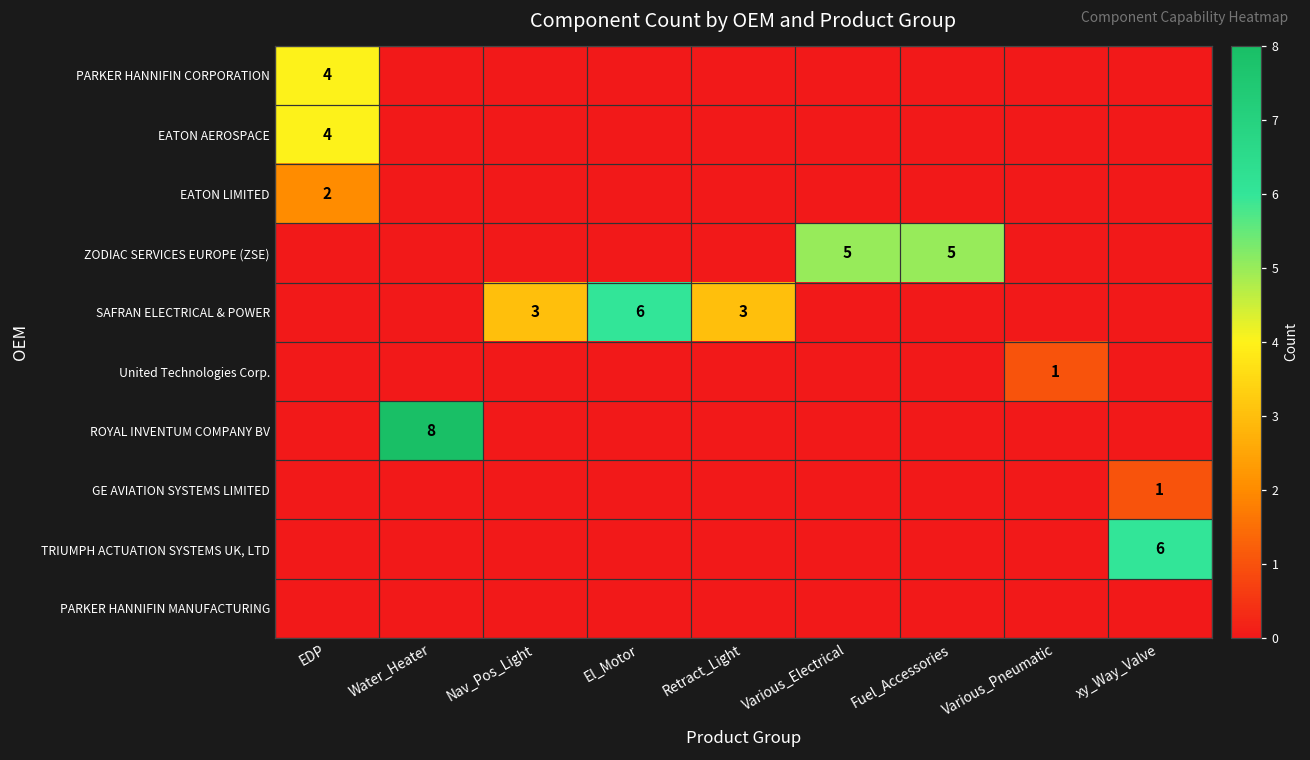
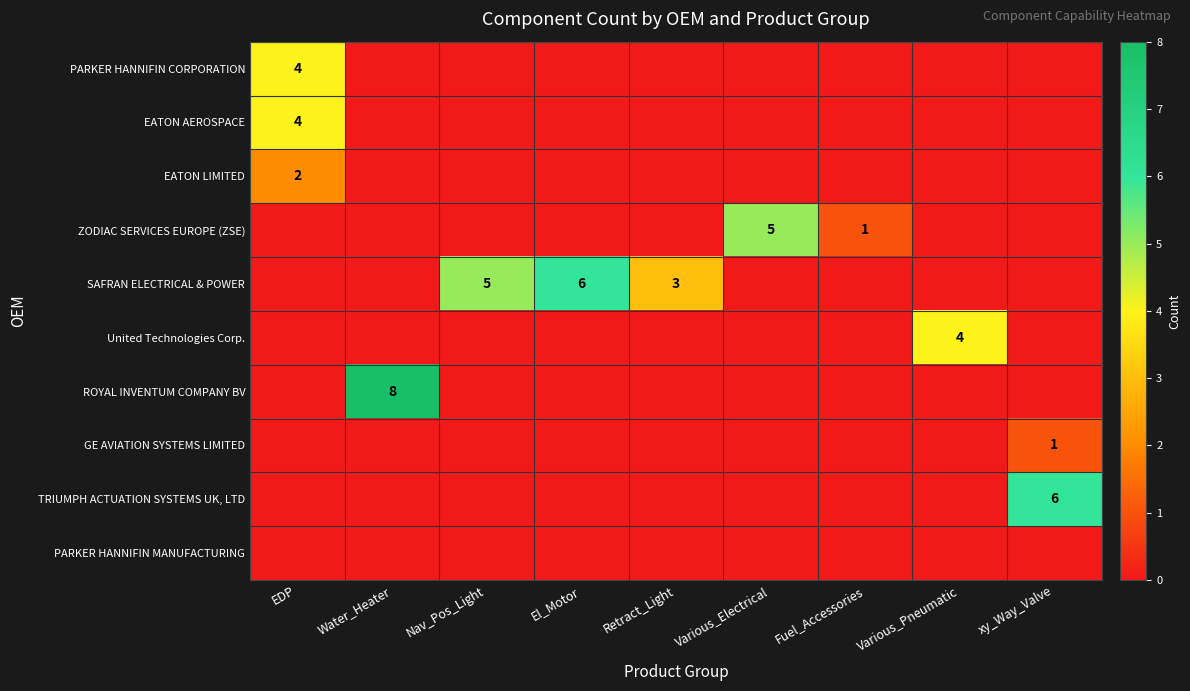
  {
    "PARKER HANNIFIN CORPORATION": {
      "EDP": 4
    },
    "EATON AEROSPACE": {
      "EDP": 4
    },
    "EATON LIMITED": {
      "EDP": 2
    },
    "ZODIAC SERVICES EUROPE (ZSE)": {
      "Various_Electrical": 5,
-     "Fuel_Accessories": 5
+     "Fuel_Accessories": 1
    },
    "SAFRAN ELECTRICAL & POWER": {
-     "Nav_Pos_Light": 3,
+     "Nav_Pos_Light": 5,
      "El_Motor": 6,
      "Retract_Light": 3
    },
    "United Technologies Corp.": {
-     "Various_Pneumatic": 1
+     "Various_Pneumatic": 4
    },
    "ROYAL INVENTUM COMPANY BV": {
      "Water_Heater": 8
    },
    "GE AVIATION SYSTEMS LIMITED": {
      "xy_Way_Valve": 1
    },
    "TRIUMPH ACTUATION SYSTEMS UK, LTD": {
      "xy_Way_Valve": 6
    }
  }
